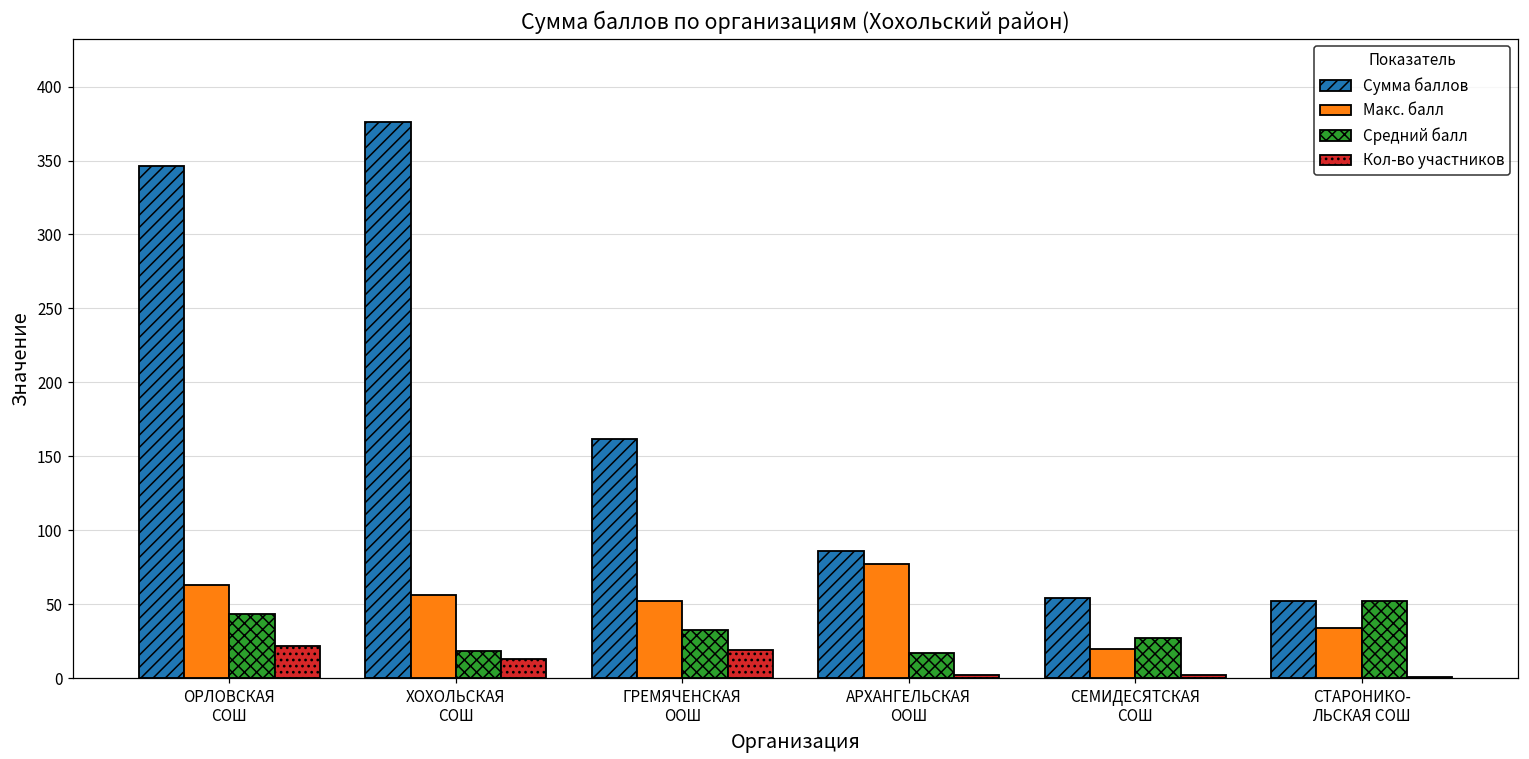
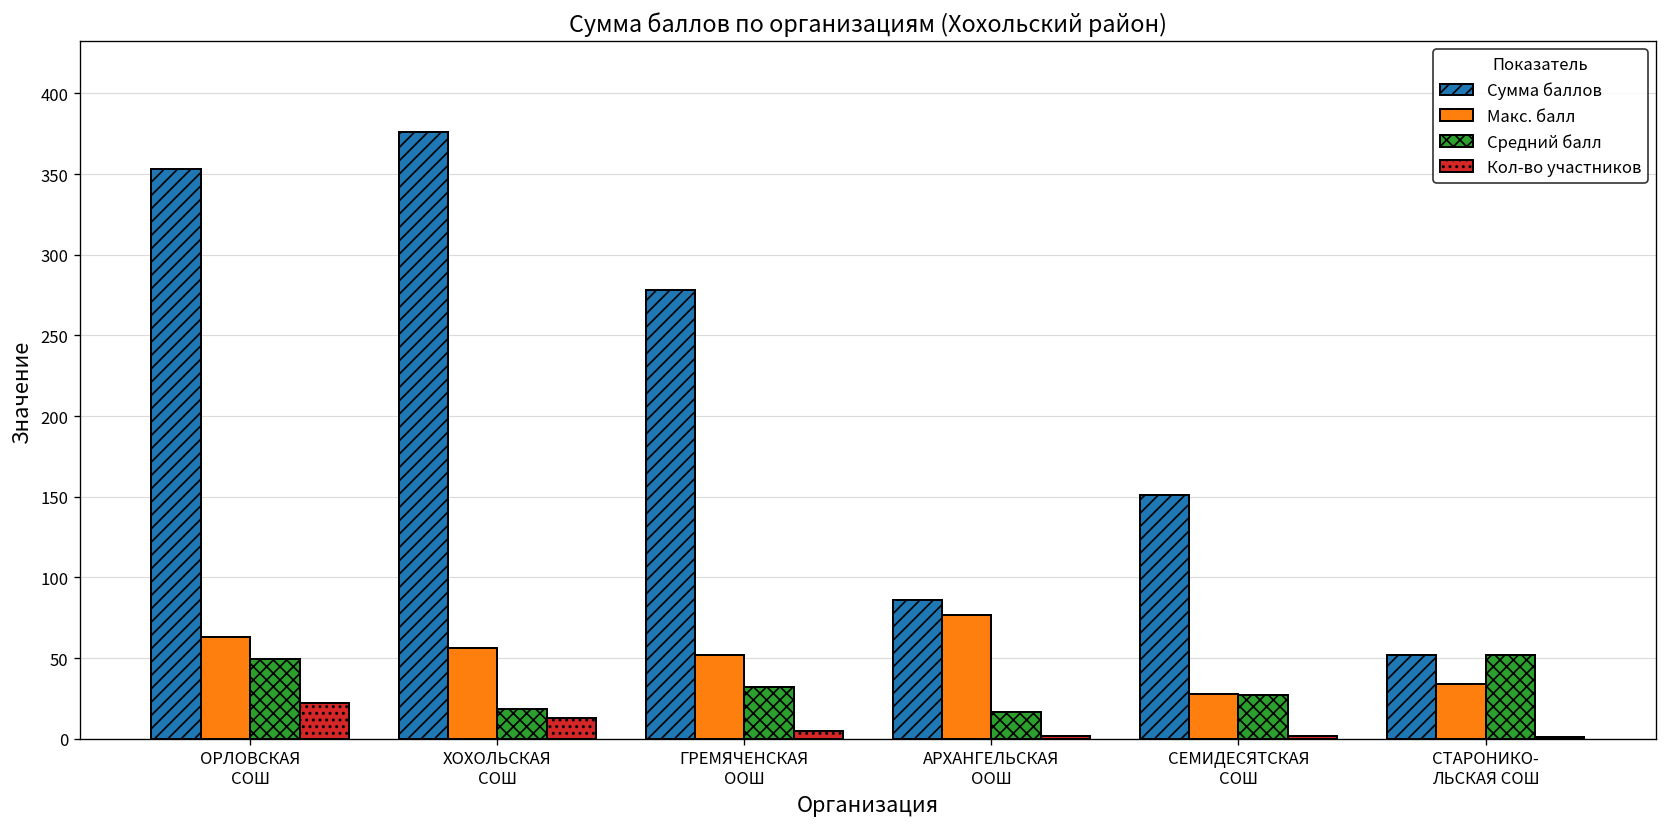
  {
    "Сумма баллов": {
-     "ОРЛОВСКАЯ СОШ": 346,
+     "ОРЛОВСКАЯ СОШ": 353,
      "ХОХОЛЬСКАЯ СОШ": 376,
-     "ГРЕМЯЧЕНСКАЯ ООШ": 162,
+     "ГРЕМЯЧЕНСКАЯ ООШ": 278,
      "АРХАНГЕЛЬСКАЯ ООШ": 86,
-     "СЕМИДЕСЯТСКАЯ СОШ": 54,
+     "СЕМИДЕСЯТСКАЯ СОШ": 151,
      "СТАРОНИКО- ЛЬСКАЯ СОШ": 52
    },
    "Макс. балл": {
      "ОРЛОВСКАЯ СОШ": 63,
      "ХОХОЛЬСКАЯ СОШ": 56,
      "ГРЕМЯЧЕНСКАЯ ООШ": 52,
      "АРХАНГЕЛЬСКАЯ ООШ": 77,
-     "СЕМИДЕСЯТСКАЯ СОШ": 20,
+     "СЕМИДЕСЯТСКАЯ СОШ": 28,
      "СТАРОНИКО- ЛЬСКАЯ СОШ": 34
    },
    "Средний балл": {
-     "ОРЛОВСКАЯ СОШ": 43,
+     "ОРЛОВСКАЯ СОШ": 49,
      "ХОХОЛЬСКАЯ СОШ": 18,
      "ГРЕМЯЧЕНСКАЯ ООШ": 32,
      "АРХАНГЕЛЬСКАЯ ООШ": 17,
      "СЕМИДЕСЯТСКАЯ СОШ": 27,
      "СТАРОНИКО- ЛЬСКАЯ СОШ": 52
    },
    "Кол-во участников": {
      "ОРЛОВСКАЯ СОШ": 22,
      "ХОХОЛЬСКАЯ СОШ": 13,
-     "ГРЕМЯЧЕНСКАЯ ООШ": 19,
+     "ГРЕМЯЧЕНСКАЯ ООШ": 5,
      "АРХАНГЕЛЬСКАЯ ООШ": 2,
      "СЕМИДЕСЯТСКАЯ СОШ": 2
    }
  }
